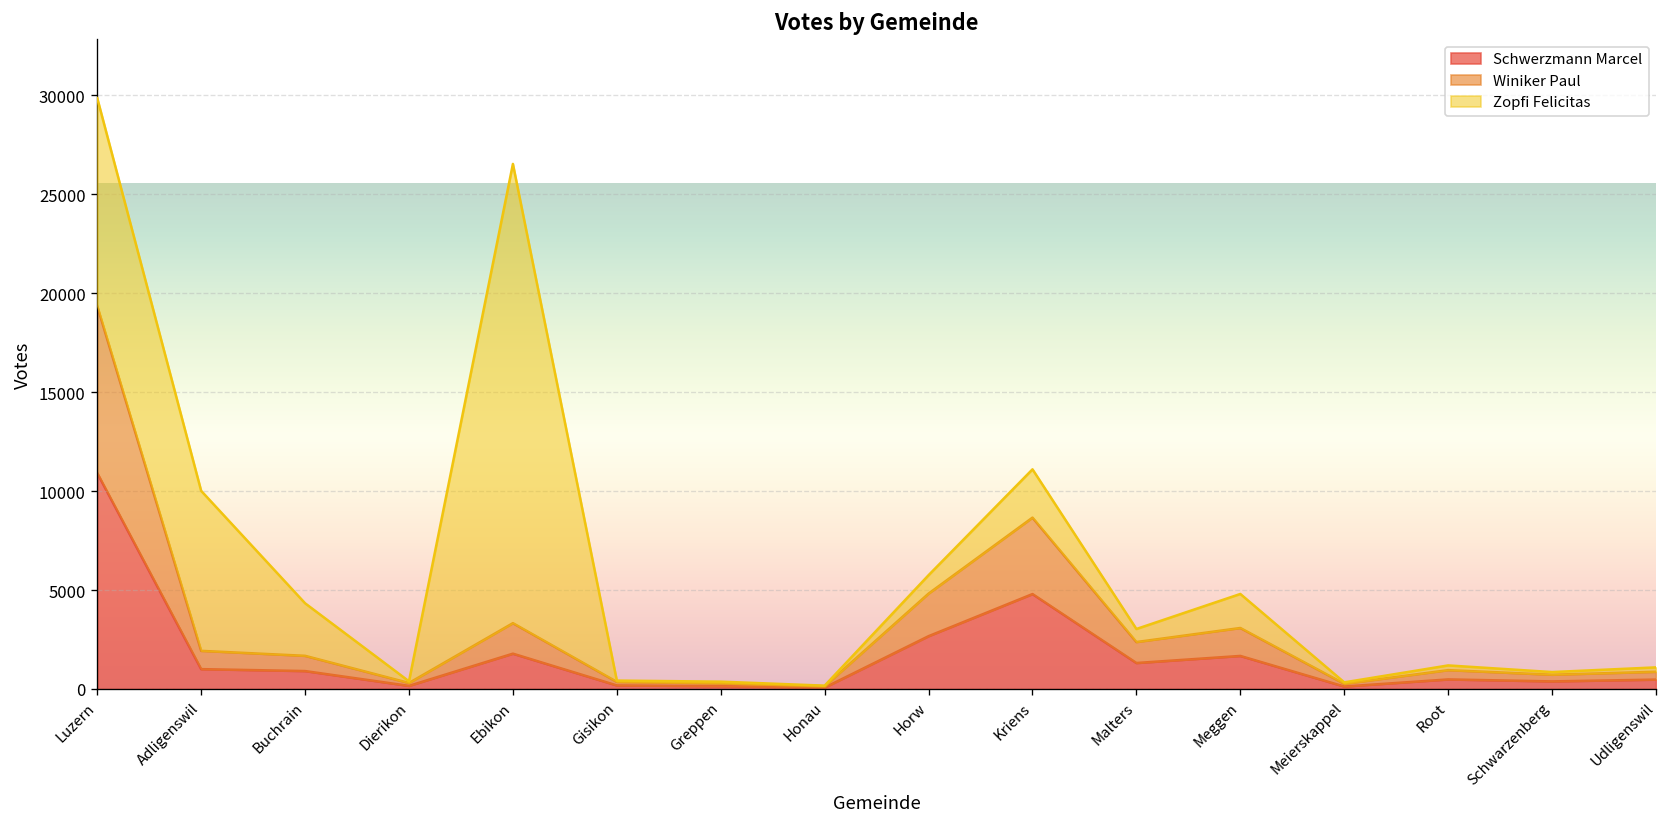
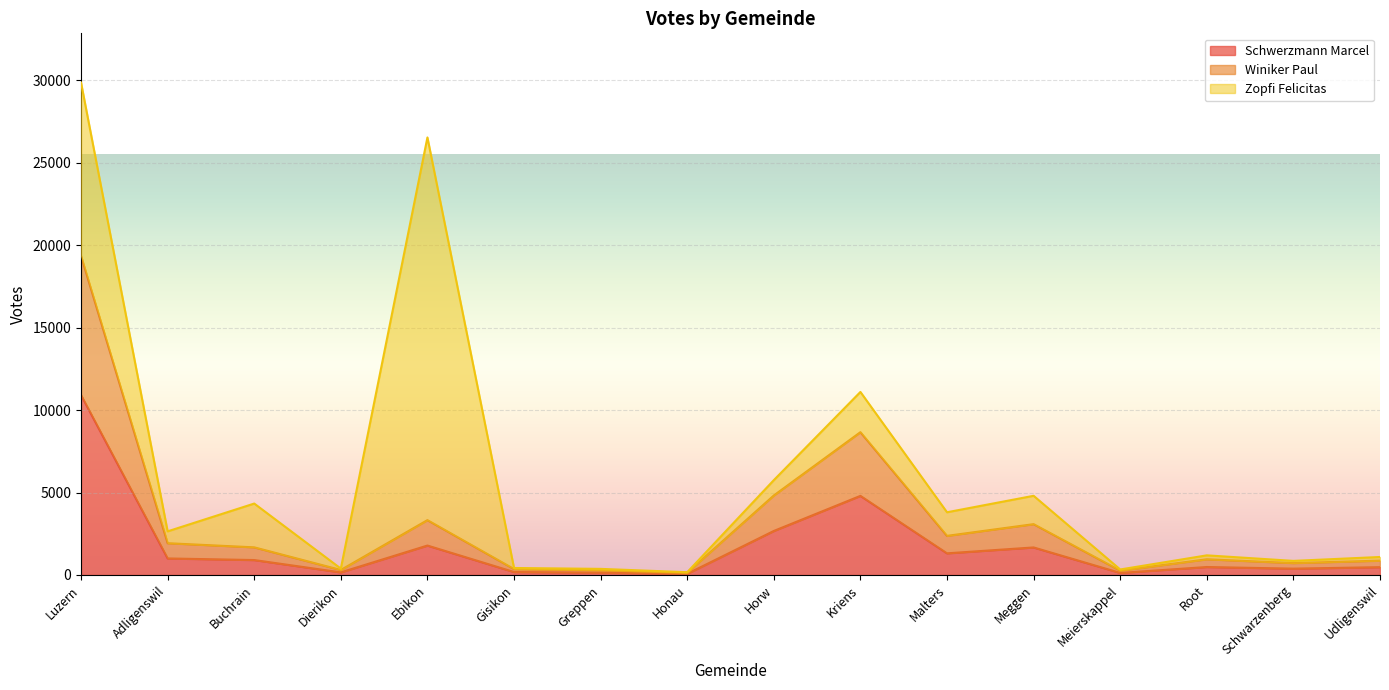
  {
    "Zopfi Felicitas": {
      "Luzern": 10500,
-     "Adligenswil": 8100,
+     "Adligenswil": 700,
      "Buchrain": 2700,
      "Ebikon": 23200,
      "Horw": 900,
      "Kriens": 2400,
-     "Malters": 700,
+     "Malters": 1400,
      "Meggen": 1700,
      "Root": 200,
      "Udligenswil": 200
    }
  }
